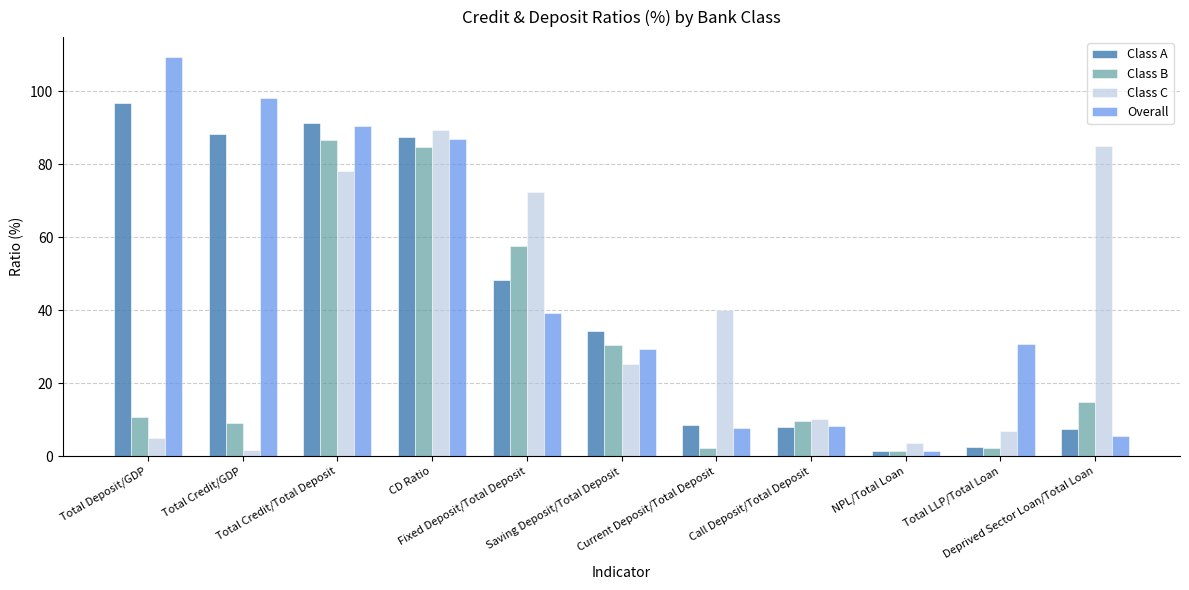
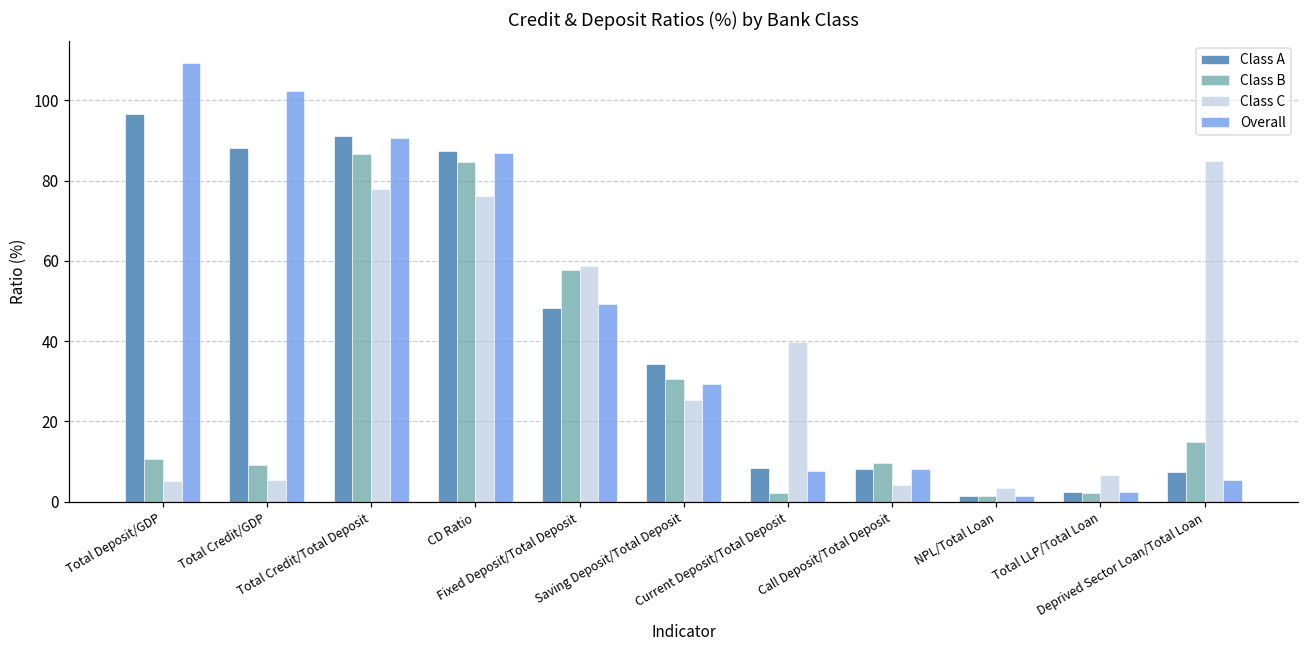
  {
    "Class C": {
      "Total Deposit/GDP": 5,
-     "Total Credit/GDP": 2,
+     "Total Credit/GDP": 5,
      "Total Credit/Total Deposit": 78,
-     "CD Ratio": 89,
-     "Fixed Deposit/Total Deposit": 72,
+     "CD Ratio": 76,
+     "Fixed Deposit/Total Deposit": 59,
      "Saving Deposit/Total Deposit": 25,
      "Current Deposit/Total Deposit": 40,
-     "Call Deposit/Total Deposit": 10,
+     "Call Deposit/Total Deposit": 4,
      "NPL/Total Loan": 3,
      "Total LLP/Total Loan": 7,
      "Deprived Sector Loan/Total Loan": 85
    },
    "Overall": {
      "Total Deposit/GDP": 109,
-     "Total Credit/GDP": 98,
+     "Total Credit/GDP": 102,
      "Total Credit/Total Deposit": 91,
      "CD Ratio": 87,
-     "Fixed Deposit/Total Deposit": 39,
+     "Fixed Deposit/Total Deposit": 49,
      "Saving Deposit/Total Deposit": 29,
      "Current Deposit/Total Deposit": 8,
      "Call Deposit/Total Deposit": 8,
      "NPL/Total Loan": 1,
-     "Total LLP/Total Loan": 31,
+     "Total LLP/Total Loan": 2,
      "Deprived Sector Loan/Total Loan": 5
    }
  }
